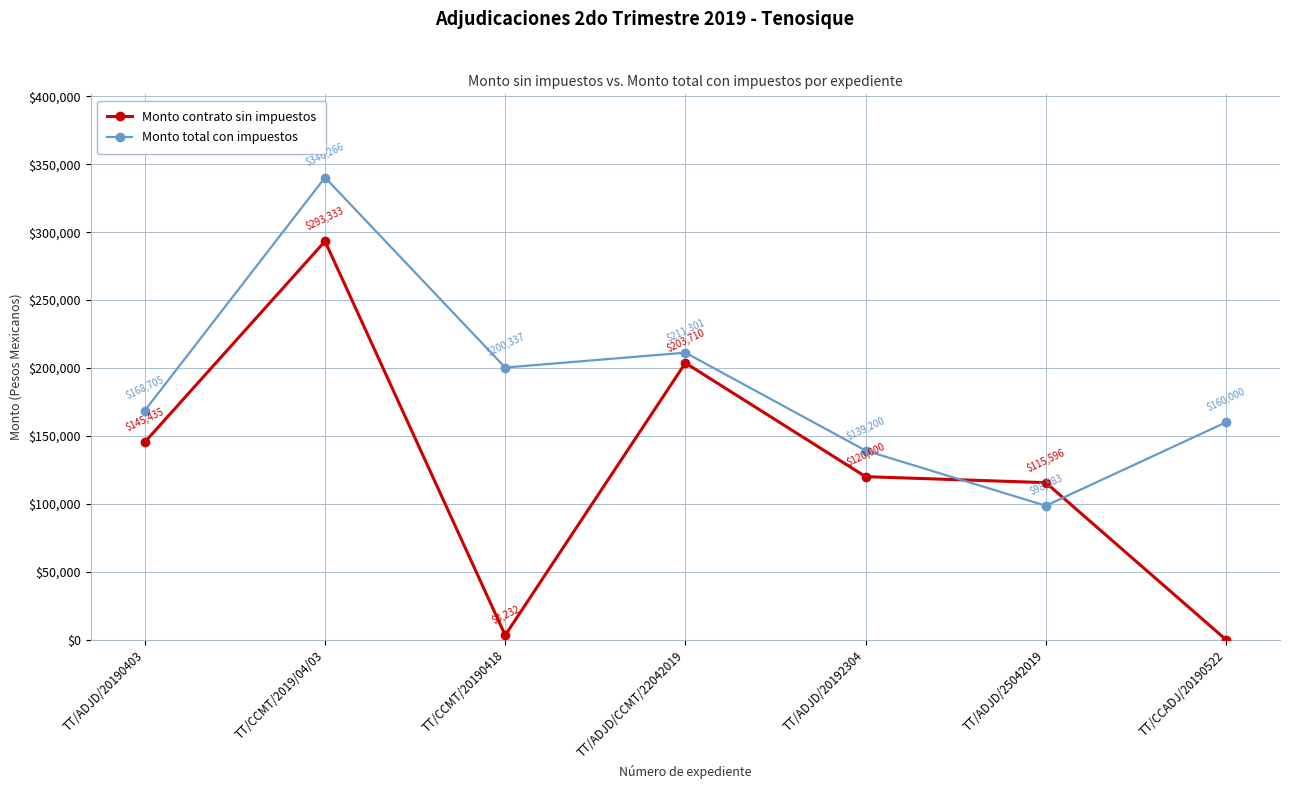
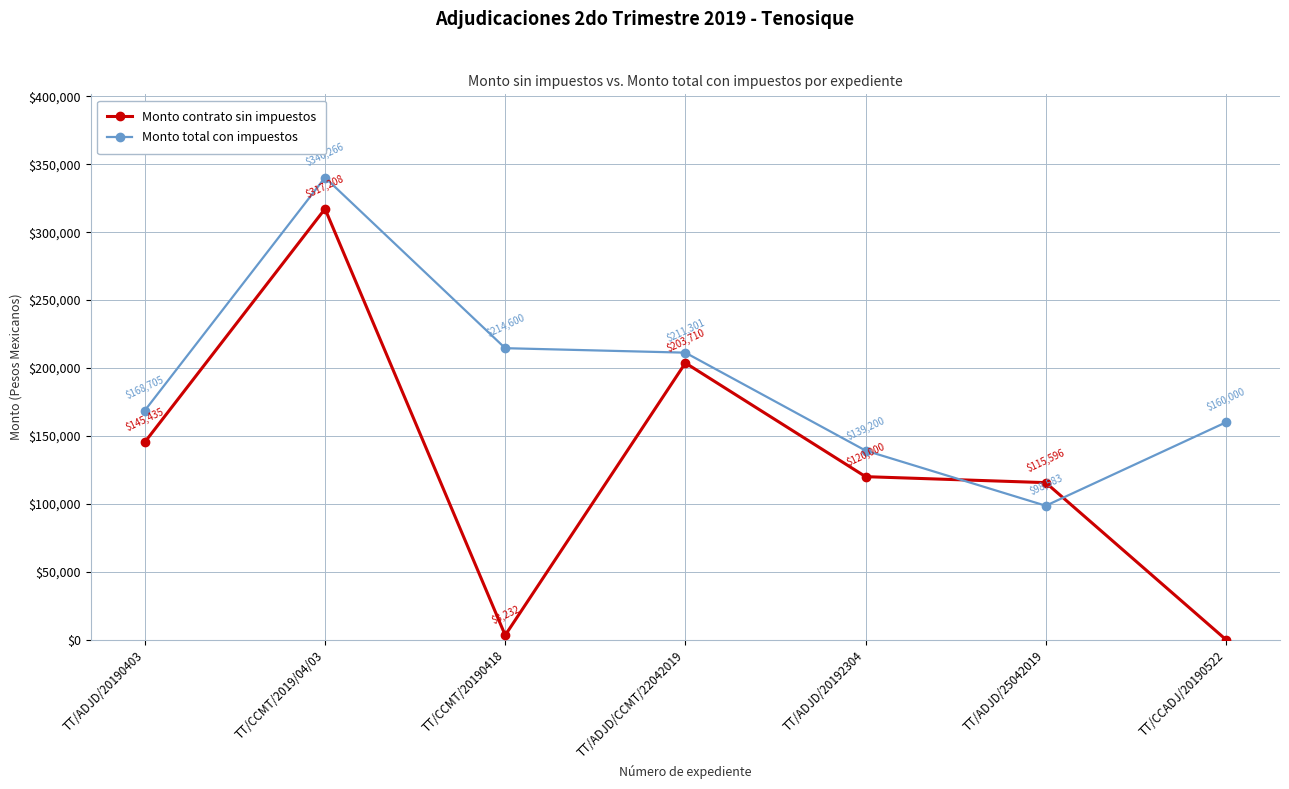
  {
    "Monto contrato sin impuestos": {
-     "TT/CCMT/2019/04/03": "$293,333",
+     "TT/CCMT/2019/04/03": "$317,208",
      "TT/CCMT/20190418": "$3,232",
      "TT/ADJD/25042019": "$115,596"
    },
    "Monto total con impuestos": {
      "TT/ADJD/20190403": "$168,705",
-     "TT/CCMT/20190418": "$200,337",
+     "TT/CCMT/20190418": "$214,600",
      "TT/ADJD/20192304": "$139,200",
      "TT/CCADJ/20190522": "$160,000"
    }
  }
